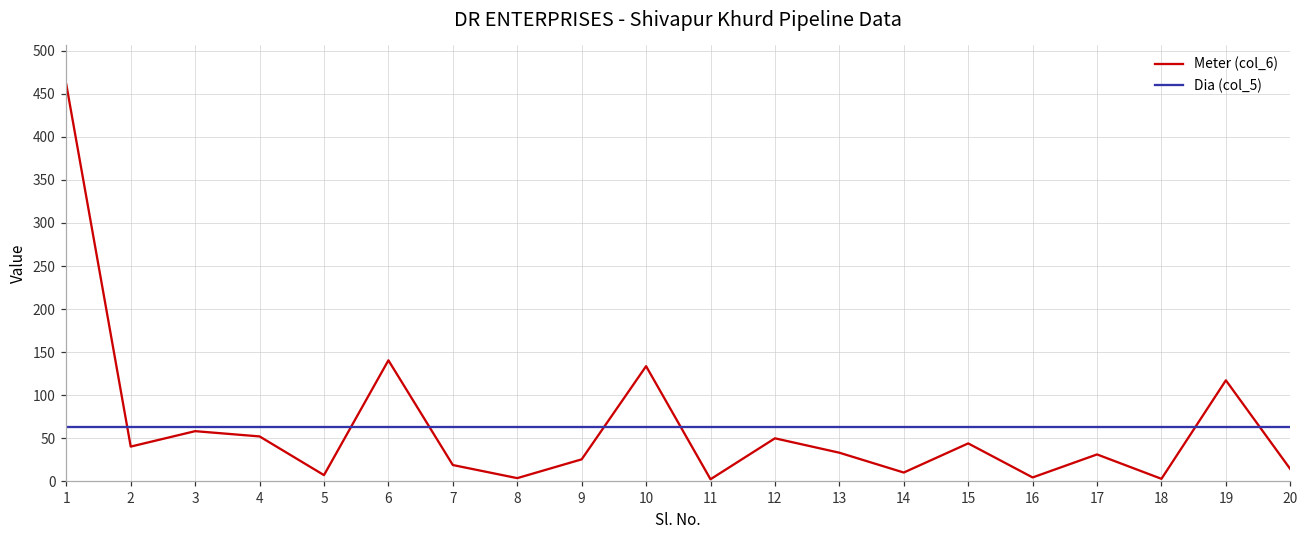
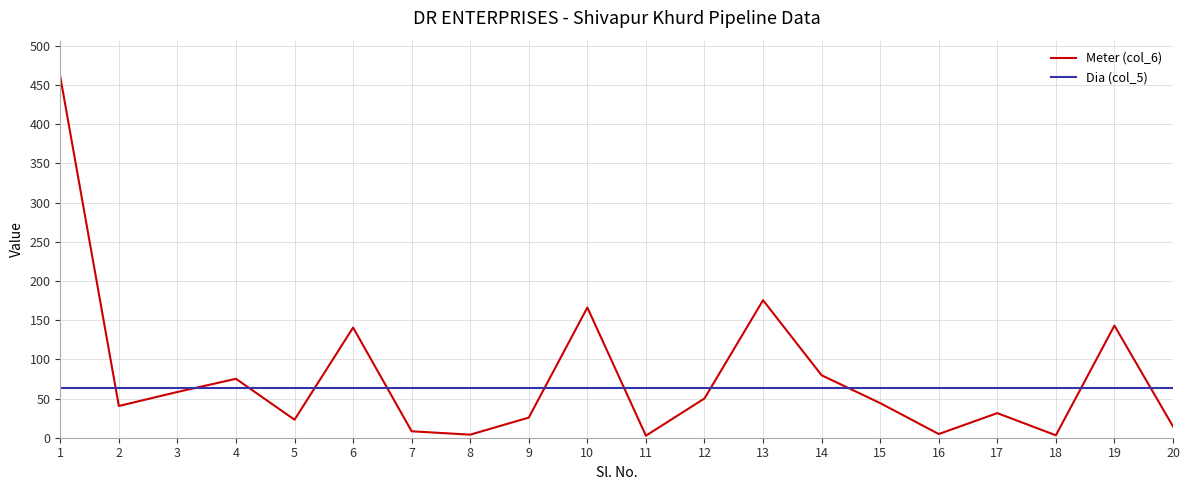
  {
    "Meter (col_6)": {
      "1": 460,
      "2": 40,
      "3": 60,
-     "4": 50,
-     "5": 10,
+     "4": 80,
+     "5": 20,
      "6": 140,
-     "7": 20,
+     "7": 10,
      "8": 0,
      "9": 30,
-     "10": 130,
+     "10": 170,
      "11": 0,
      "12": 50,
-     "13": 30,
-     "14": 10,
+     "13": 180,
+     "14": 80,
      "15": 40,
      "16": 0,
      "17": 30,
      "18": 0,
-     "19": 120,
+     "19": 140,
      "20": 10
    },
    "Dia (col_5)": {
      "1": 60,
      "2": 60,
      "3": 60,
      "4": 60,
      "5": 60,
      "6": 60,
      "7": 60,
      "8": 60,
      "9": 60,
      "10": 60,
      "11": 60,
      "12": 60,
      "13": 60,
      "14": 60,
      "15": 60,
      "16": 60,
      "17": 60,
      "18": 60,
      "19": 60,
      "20": 60
    }
  }
